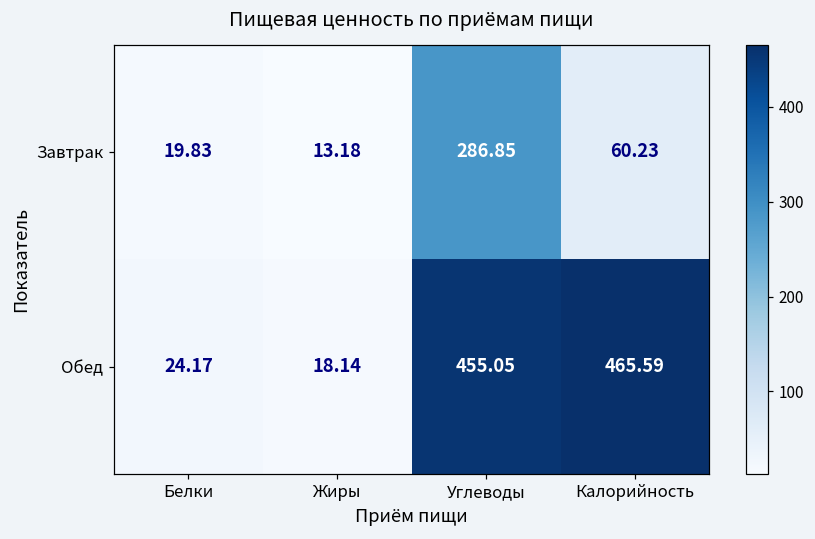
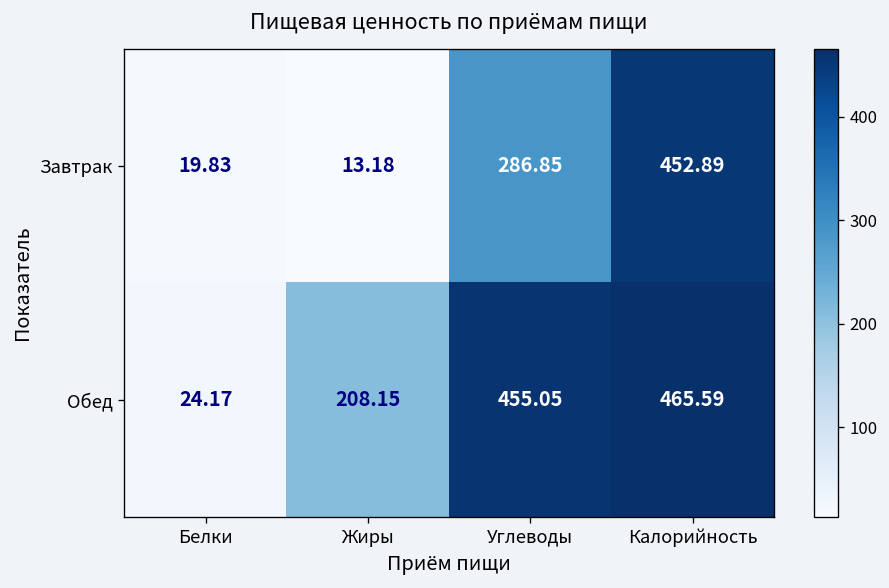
  {
    "Завтрак": {
      "Белки": 19.83,
      "Жиры": 13.18,
      "Углеводы": 286.85,
-     "Калорийность": 60.23
+     "Калорийность": 452.89
    },
    "Обед": {
      "Белки": 24.17,
-     "Жиры": 18.14,
+     "Жиры": 208.15,
      "Углеводы": 455.05,
      "Калорийность": 465.59
    }
  }
